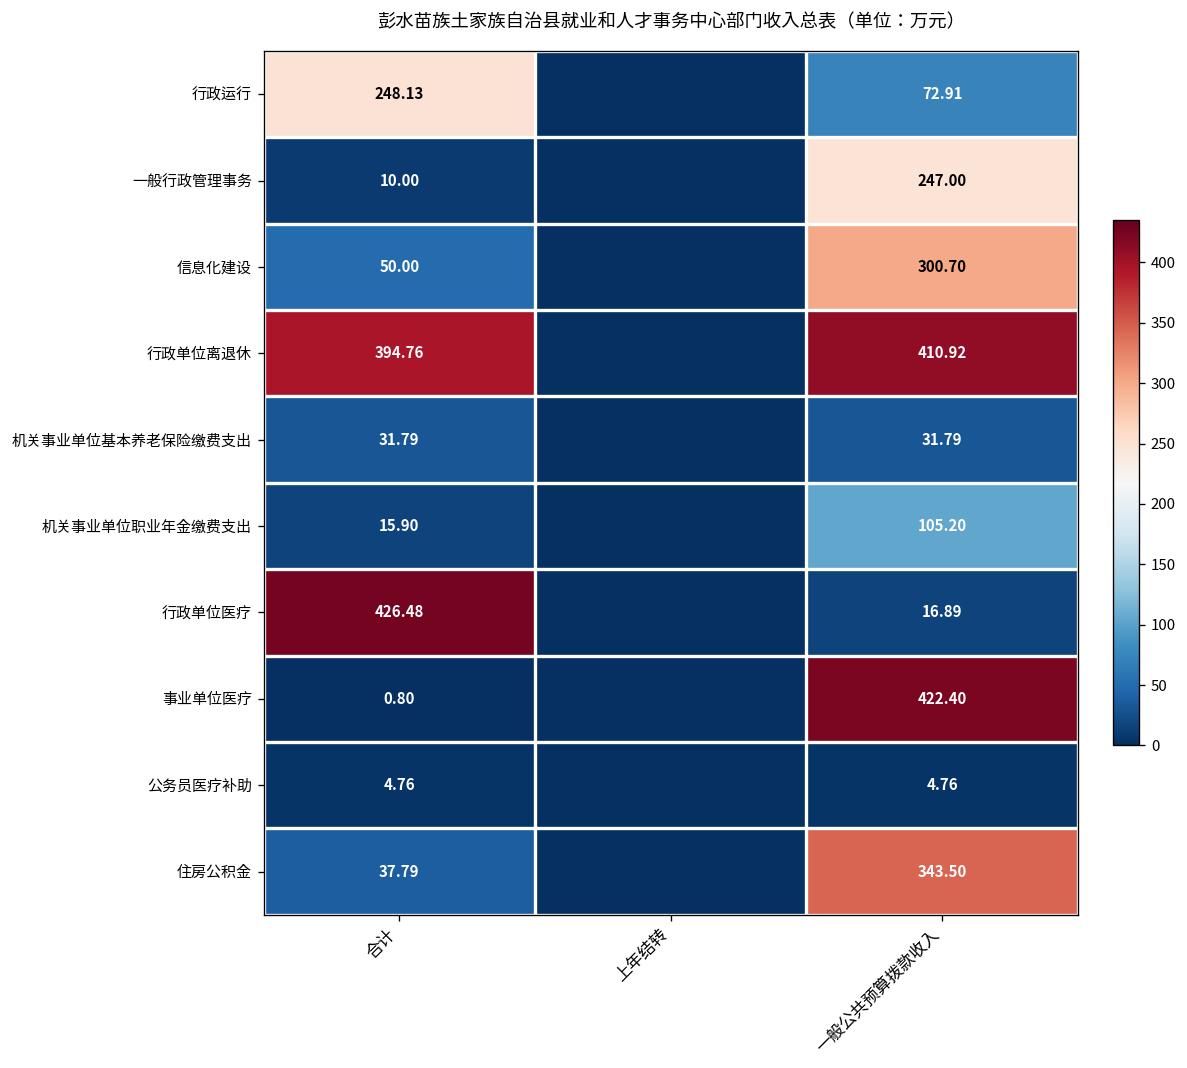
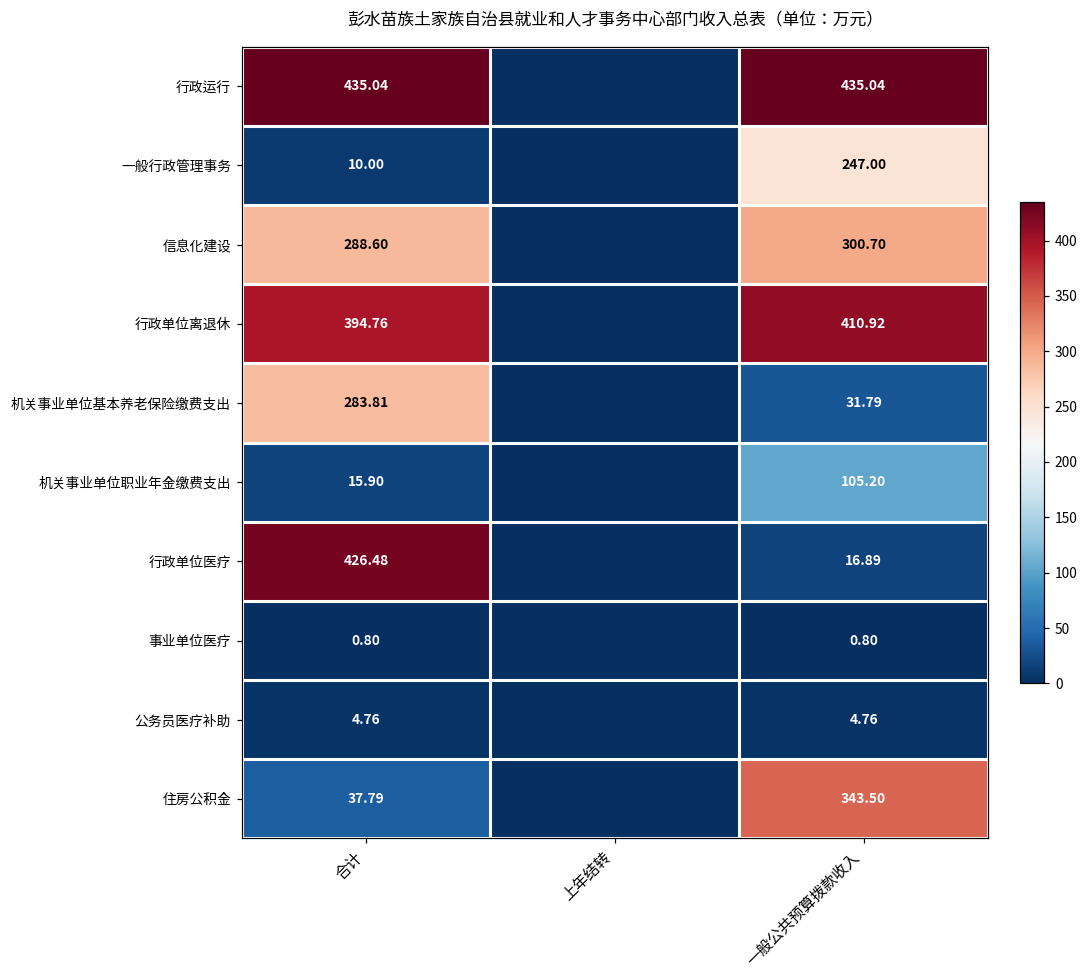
  {
    "行政运行": {
-     "合计": 248.13,
-     "一般公共预算拨款收入": 72.91
+     "合计": 435.04,
+     "一般公共预算拨款收入": 435.04
    },
    "一般行政管理事务": {
      "合计": 10.00,
      "一般公共预算拨款收入": 247.00
    },
    "信息化建设": {
-     "合计": 50.00,
+     "合计": 288.60,
      "一般公共预算拨款收入": 300.70
    },
    "行政单位离退休": {
      "合计": 394.76,
      "一般公共预算拨款收入": 410.92
    },
    "机关事业单位基本养老保险缴费支出": {
-     "合计": 31.79,
+     "合计": 283.81,
      "一般公共预算拨款收入": 31.79
    },
    "机关事业单位职业年金缴费支出": {
      "合计": 15.90,
      "一般公共预算拨款收入": 105.20
    },
    "行政单位医疗": {
      "合计": 426.48,
      "一般公共预算拨款收入": 16.89
    },
    "事业单位医疗": {
      "合计": 0.80,
-     "一般公共预算拨款收入": 422.40
+     "一般公共预算拨款收入": 0.80
    },
    "公务员医疗补助": {
      "合计": 4.76,
      "一般公共预算拨款收入": 4.76
    },
    "住房公积金": {
      "合计": 37.79,
      "一般公共预算拨款收入": 343.50
    }
  }
